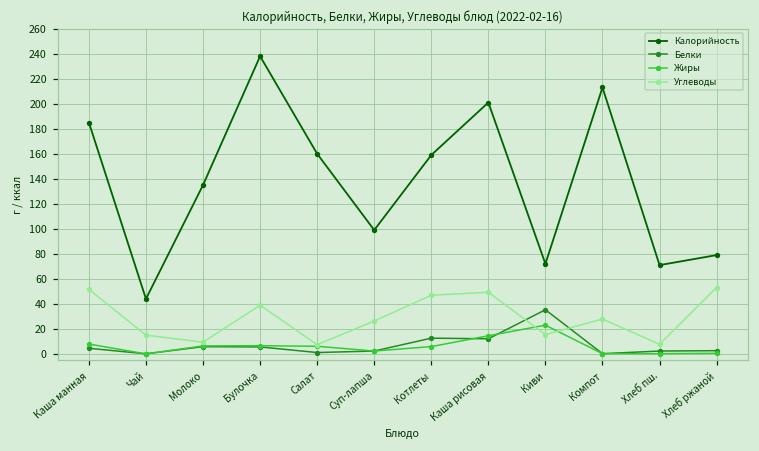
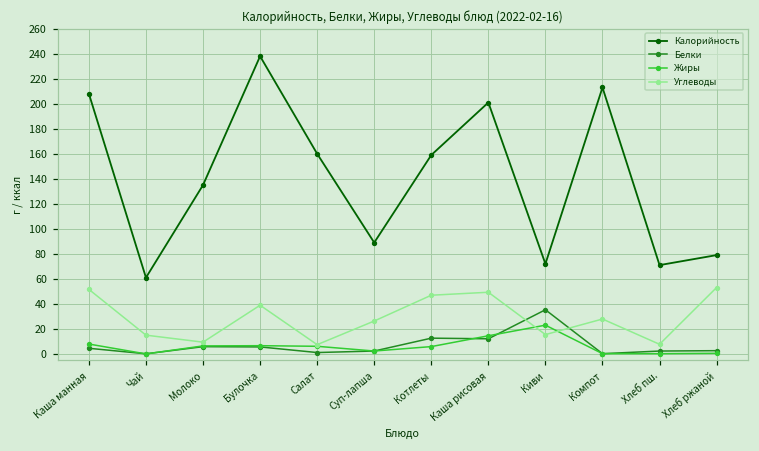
  {
    "Калорийность": {
-     "Каша манная": 185,
-     "Чай": 44,
+     "Каша манная": 208,
+     "Чай": 61,
      "Молоко": 135,
      "Булочка": 238,
      "Салат": 160,
-     "Суп-лапша": 99,
+     "Суп-лапша": 89,
      "Котлеты": 159,
      "Каша рисовая": 201,
      "Киви": 72,
      "Компот": 213,
      "Хлеб пш.": 71,
      "Хлеб ржаной": 79
    },
    "Белки": {
      "Каша манная": 5,
      "Салат": 1,
      "Котлеты": 13,
      "Каша рисовая": 12,
      "Киви": 35
    },
    "Жиры": {
      "Каша манная": 8,
      "Котлеты": 6,
      "Каша рисовая": 15,
      "Киви": 23
    },
    "Углеводы": {
      "Каша манная": 52,
      "Чай": 15,
      "Молоко": 9,
      "Булочка": 39,
      "Суп-лапша": 26,
      "Котлеты": 47,
      "Каша рисовая": 49,
      "Киви": 15,
      "Компот": 28,
      "Хлеб пш.": 8,
      "Хлеб ржаной": 53
    }
  }
